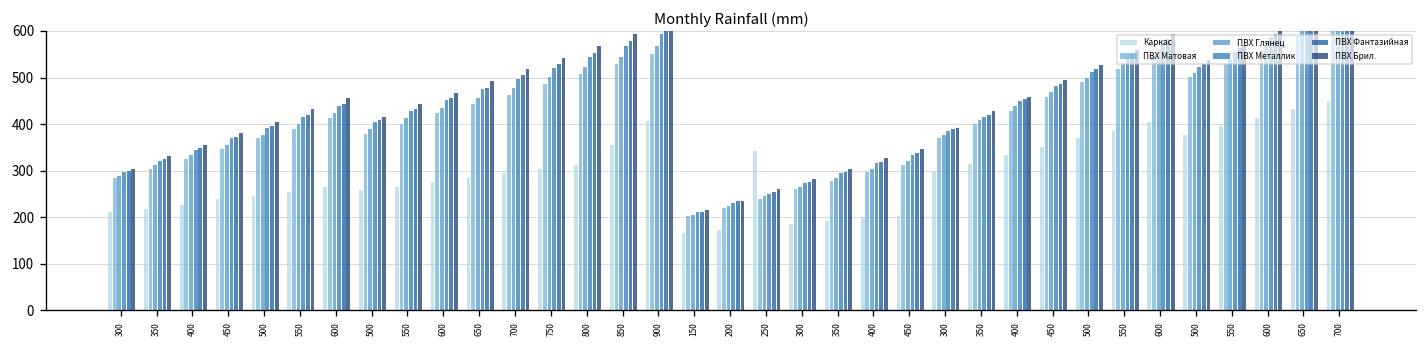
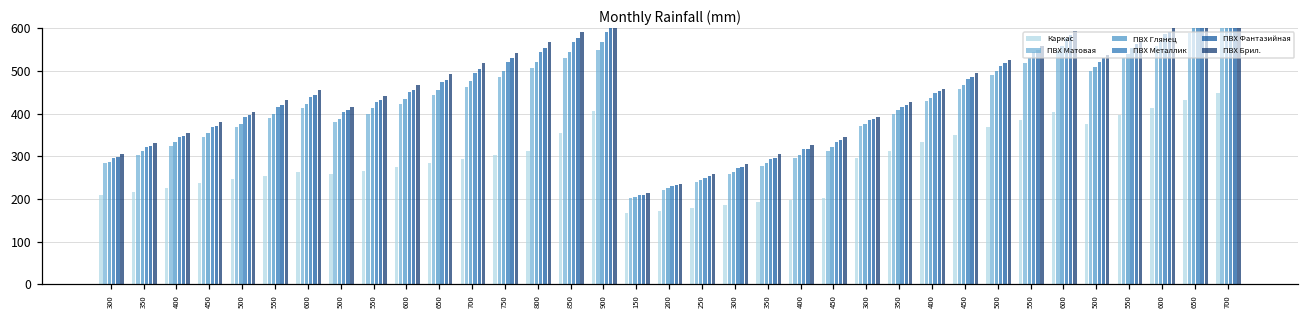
  {
    "Каркас": {
      "750": 300,
      "800": 310,
      "850": 360,
      "900": 410,
      "150": 170,
      "200": 170,
-     "250": 340
+     "250": 180
    }
  }
